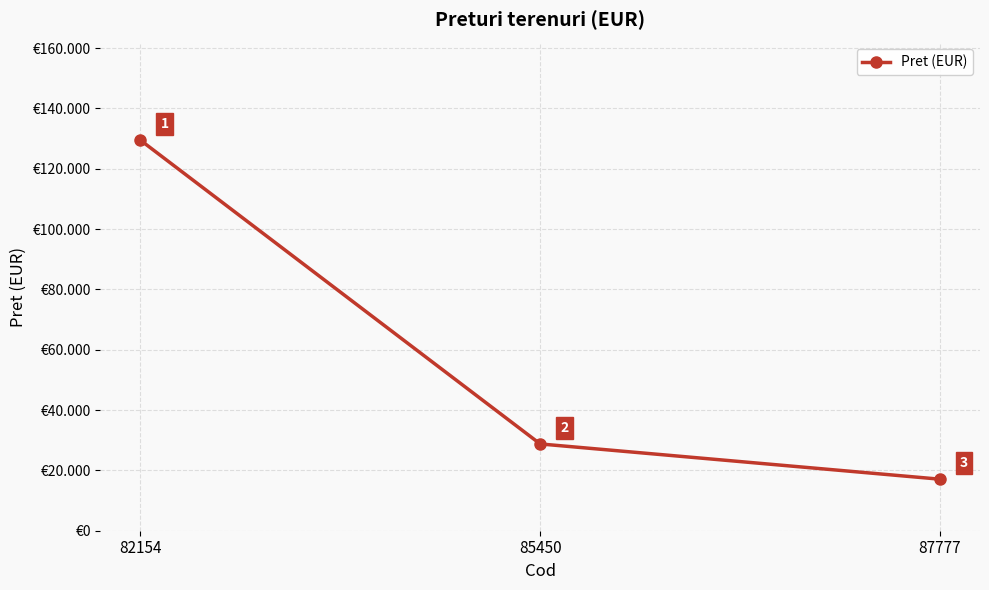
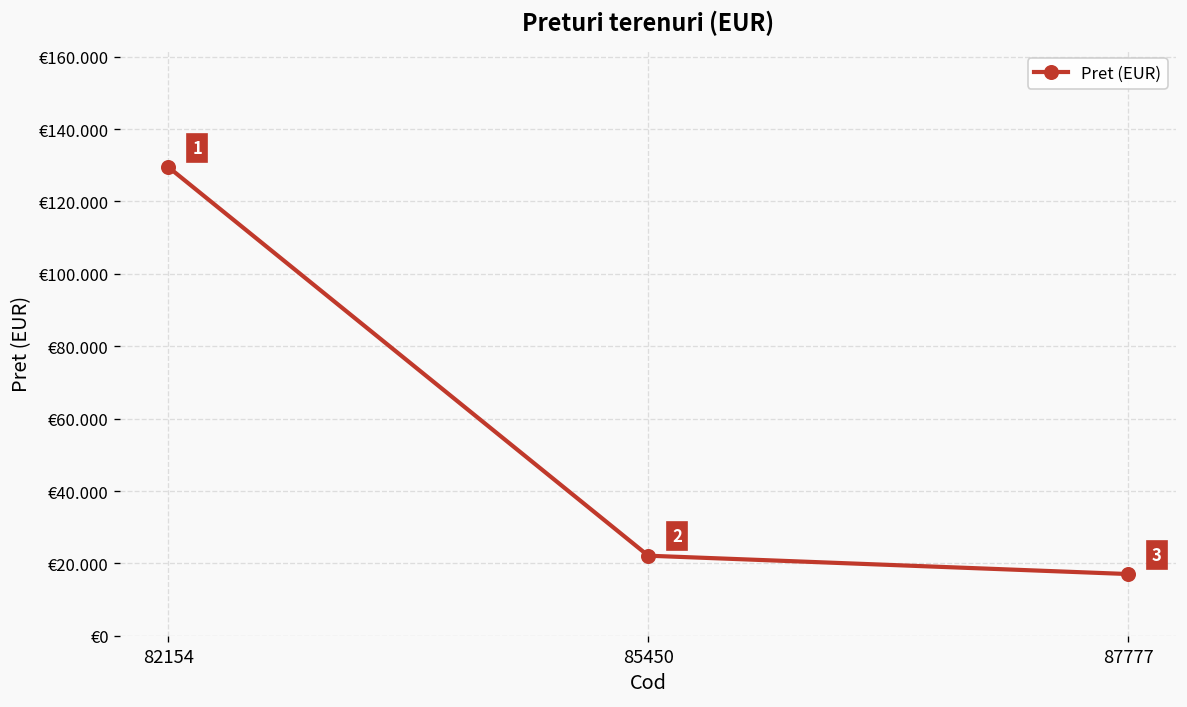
  {
-   "85450": "€29"
+   "85450": "€22"
  }
